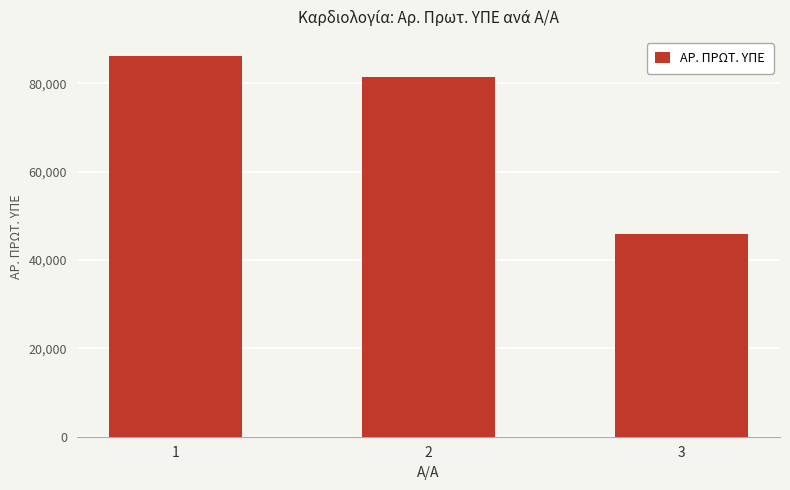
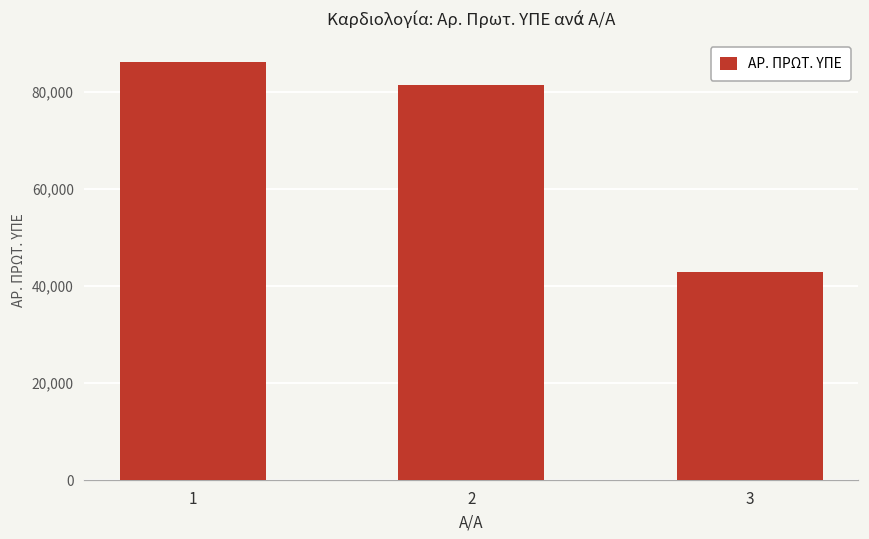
  {
    "1": "86,000",
    "2": "81,000",
-   "3": "46,000"
+   "3": "43,000"
  }
